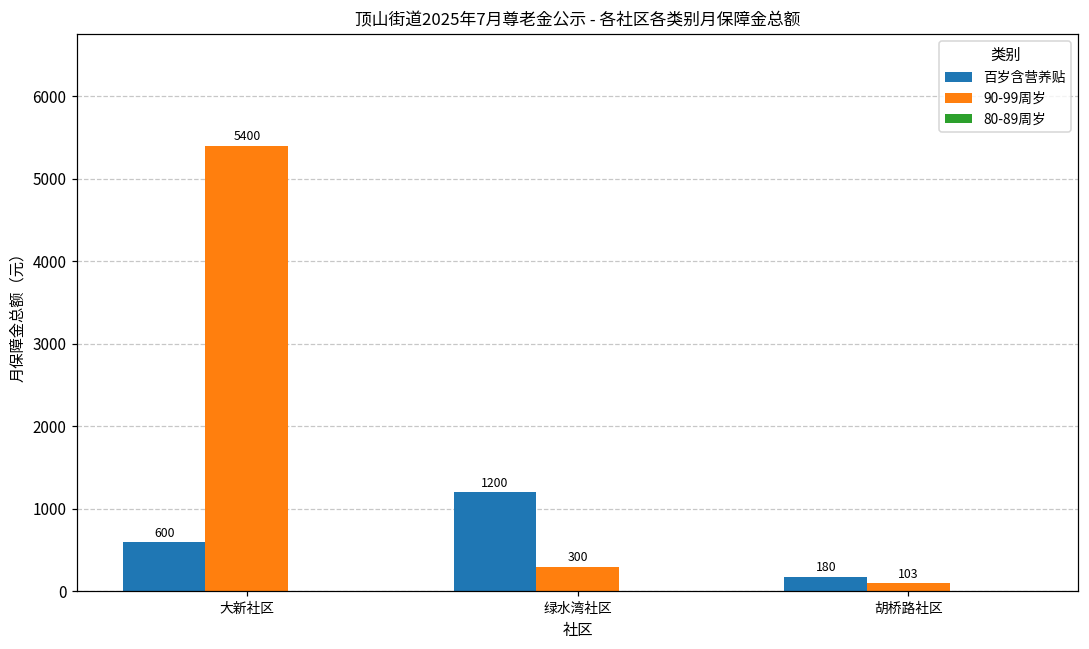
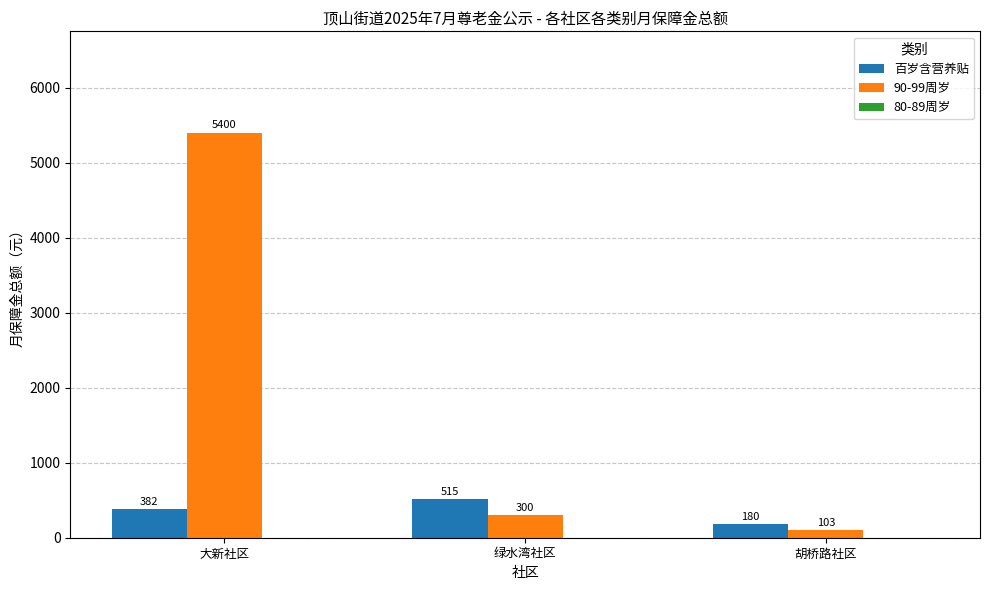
  {
    "百岁含营养贴": {
-     "大新社区": 600,
-     "绿水湾社区": 1200,
+     "大新社区": 382,
+     "绿水湾社区": 515,
      "胡桥路社区": 180
    },
    "90-99周岁": {
      "大新社区": 5400,
      "绿水湾社区": 300,
      "胡桥路社区": 103
    },
    "80-89周岁": {
      "大新社区": 0,
      "绿水湾社区": 0,
      "胡桥路社区": 0
    }
  }
